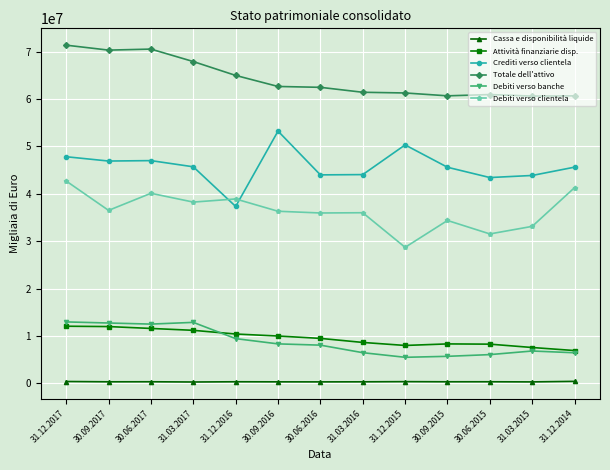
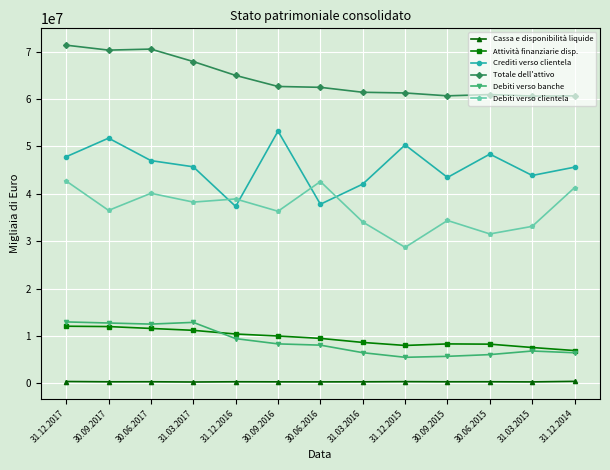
  {
    "Crediti verso clientela": {
      "31.12.2017": 48000000,
-     "30.09.2017": 47000000,
+     "30.09.2017": 52000000,
      "30.06.2017": 47000000,
      "31.03.2017": 46000000,
      "31.12.2016": 37000000,
      "30.09.2016": 53000000,
-     "30.06.2016": 44000000,
-     "31.03.2016": 44000000,
+     "30.06.2016": 38000000,
+     "31.03.2016": 42000000,
      "31.12.2015": 50000000,
-     "30.09.2015": 46000000,
-     "30.06.2015": 43000000,
+     "30.09.2015": 43000000,
+     "30.06.2015": 48000000,
      "31.03.2015": 44000000,
      "31.12.2014": 46000000
    },
    "Debiti verso clientela": {
      "31.12.2017": 43000000,
      "30.09.2017": 37000000,
      "30.06.2017": 40000000,
      "31.03.2017": 38000000,
      "31.12.2016": 39000000,
      "30.09.2016": 36000000,
-     "30.06.2016": 36000000,
-     "31.03.2016": 36000000,
+     "30.06.2016": 43000000,
+     "31.03.2016": 34000000,
      "31.12.2015": 29000000,
      "30.09.2015": 34000000,
      "30.06.2015": 32000000,
      "31.03.2015": 33000000,
      "31.12.2014": 41000000
    }
  }
